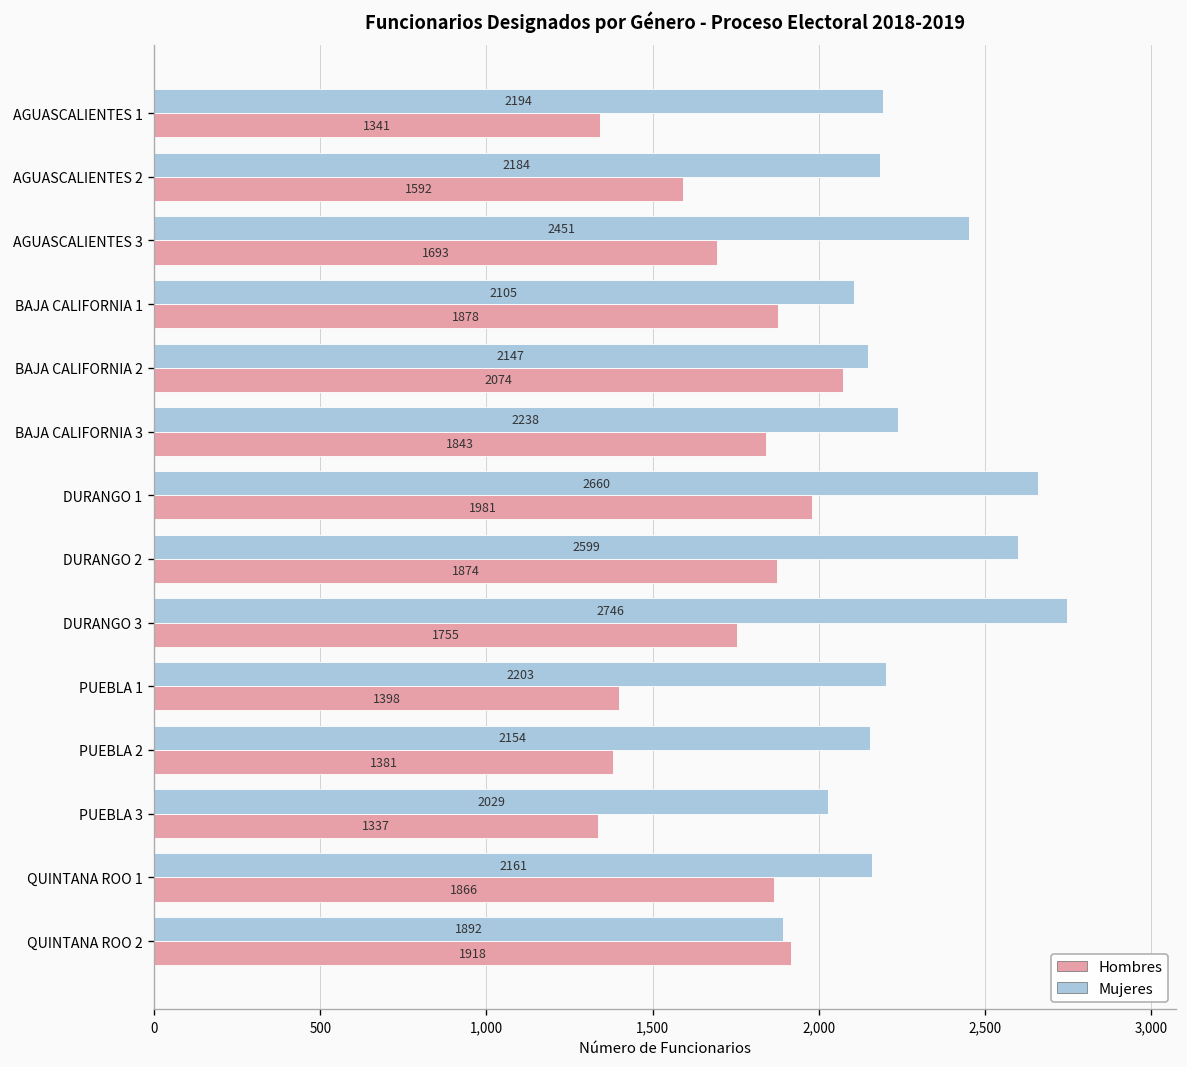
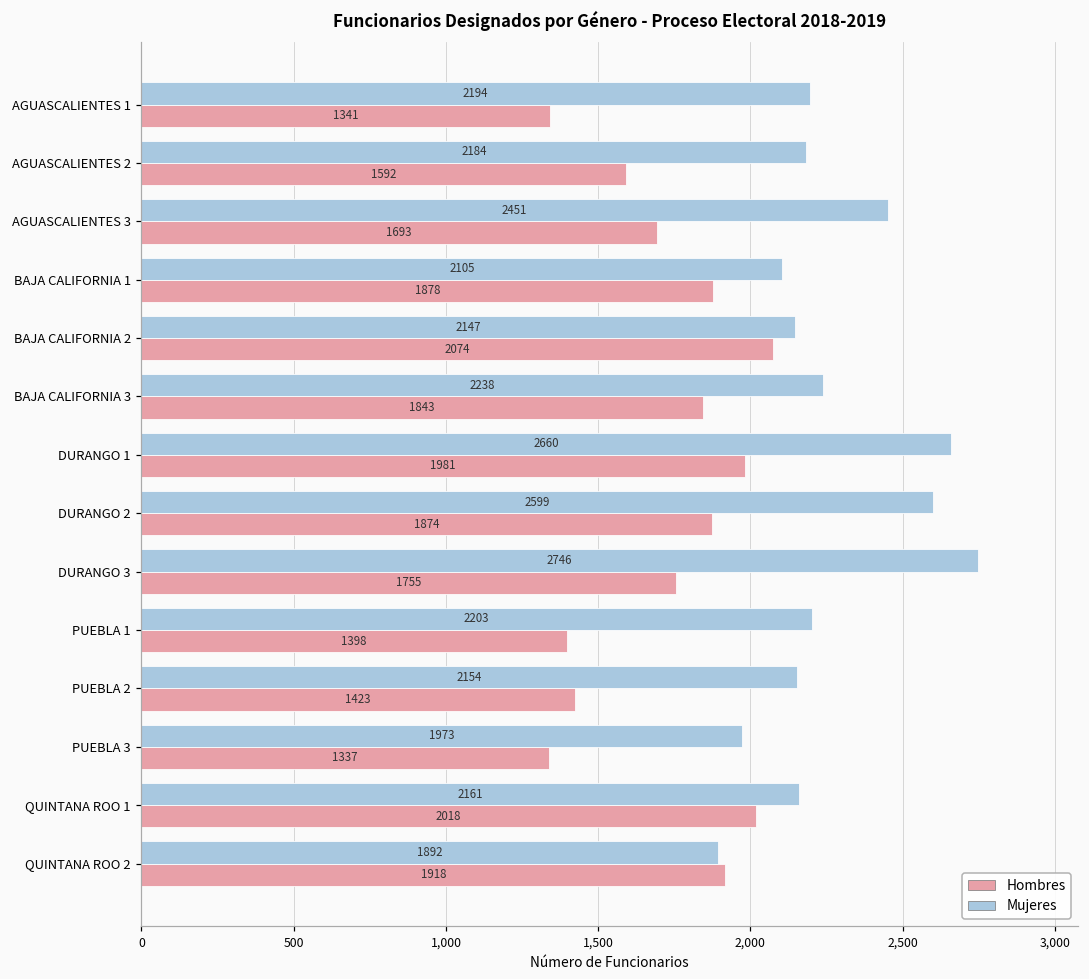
  {
    "Hombres": {
      "AGUASCALIENTES 1": 1341,
      "AGUASCALIENTES 2": 1592,
      "AGUASCALIENTES 3": 1693,
      "BAJA CALIFORNIA 1": 1878,
      "BAJA CALIFORNIA 2": 2074,
      "BAJA CALIFORNIA 3": 1843,
      "DURANGO 1": 1981,
      "DURANGO 2": 1874,
      "DURANGO 3": 1755,
      "PUEBLA 1": 1398,
-     "PUEBLA 2": 1381,
+     "PUEBLA 2": 1423,
      "PUEBLA 3": 1337,
-     "QUINTANA ROO 1": 1866,
+     "QUINTANA ROO 1": 2018,
      "QUINTANA ROO 2": 1918
    },
    "Mujeres": {
      "AGUASCALIENTES 1": 2194,
      "AGUASCALIENTES 2": 2184,
      "AGUASCALIENTES 3": 2451,
      "BAJA CALIFORNIA 1": 2105,
      "BAJA CALIFORNIA 2": 2147,
      "BAJA CALIFORNIA 3": 2238,
      "DURANGO 1": 2660,
      "DURANGO 2": 2599,
      "DURANGO 3": 2746,
      "PUEBLA 1": 2203,
      "PUEBLA 2": 2154,
-     "PUEBLA 3": 2029,
+     "PUEBLA 3": 1973,
      "QUINTANA ROO 1": 2161,
      "QUINTANA ROO 2": 1892
    }
  }
